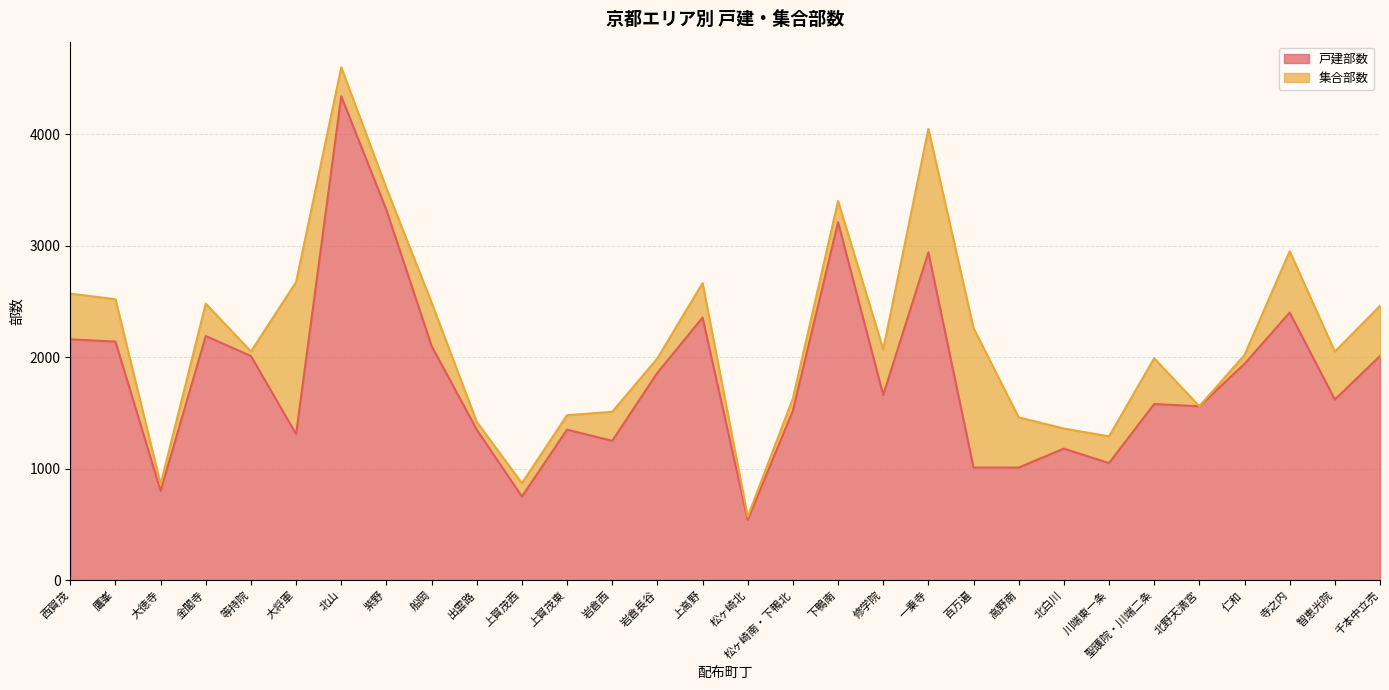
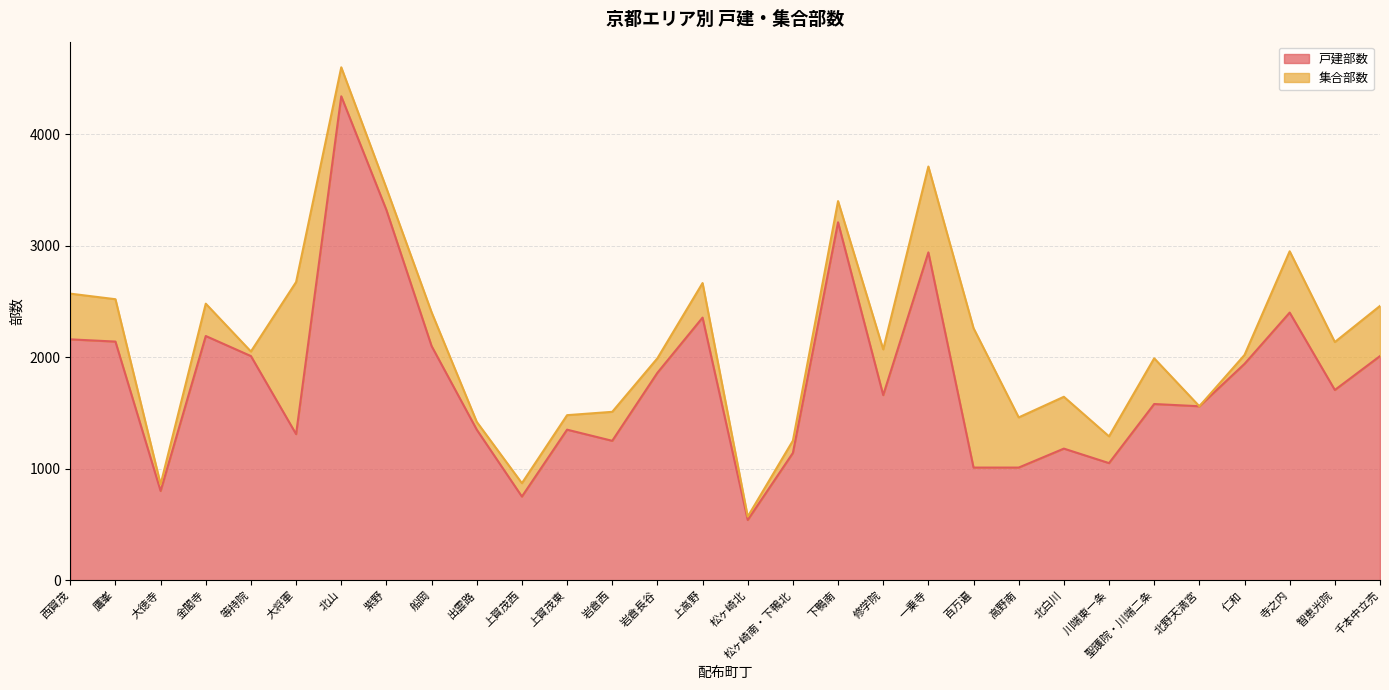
  {
    "戸建部数": {
      "西賀茂": 2160,
      "鷹峯": 2140,
      "大徳寺": 800,
      "金閣寺": 2190,
      "等持院": 2010,
      "大将軍": 1310,
      "北山": 4340,
      "紫野": 3320,
      "船岡": 2100,
      "出雲路": 1350,
      "上賀茂西": 750,
      "上賀茂東": 1350,
      "岩倉西": 1250,
      "岩倉長谷": 1860,
      "上高野": 2360,
      "松ヶ崎北": 540,
-     "松ヶ崎南・下鴨北": 1520,
+     "松ヶ崎南・下鴨北": 1140,
      "下鴨南": 3210,
      "修学院": 1660,
      "一乗寺": 2940,
      "百万遍": 1010,
      "高野南": 1010,
      "北白川": 1180,
      "川端東一条": 1050,
      "聖護院・川端二条": 1580,
      "仁和": 1940,
      "寺之内": 2400,
-     "智恵光院": 1620,
+     "智恵光院": 1710,
      "千本中立売": 2010
    },
    "集合部数": {
      "西賀茂": 410,
      "鷹峯": 380,
      "大徳寺": 60,
      "金閣寺": 290,
      "等持院": 40,
      "大将軍": 1360,
      "北山": 260,
      "紫野": 200,
-     "船岡": 390,
+     "船岡": 300,
      "出雲路": 70,
      "上賀茂西": 120,
      "上賀茂東": 130,
      "岩倉西": 260,
      "岩倉長谷": 130,
      "上高野": 310,
      "松ヶ崎北": 30,
      "松ヶ崎南・下鴨北": 110,
      "下鴨南": 190,
      "修学院": 410,
-     "一乗寺": 1110,
+     "一乗寺": 770,
      "百万遍": 1250,
      "高野南": 450,
-     "北白川": 180,
+     "北白川": 470,
      "川端東一条": 240,
      "聖護院・川端二条": 410,
      "仁和": 80,
      "寺之内": 550,
      "智恵光院": 430,
      "千本中立売": 450
    }
  }
